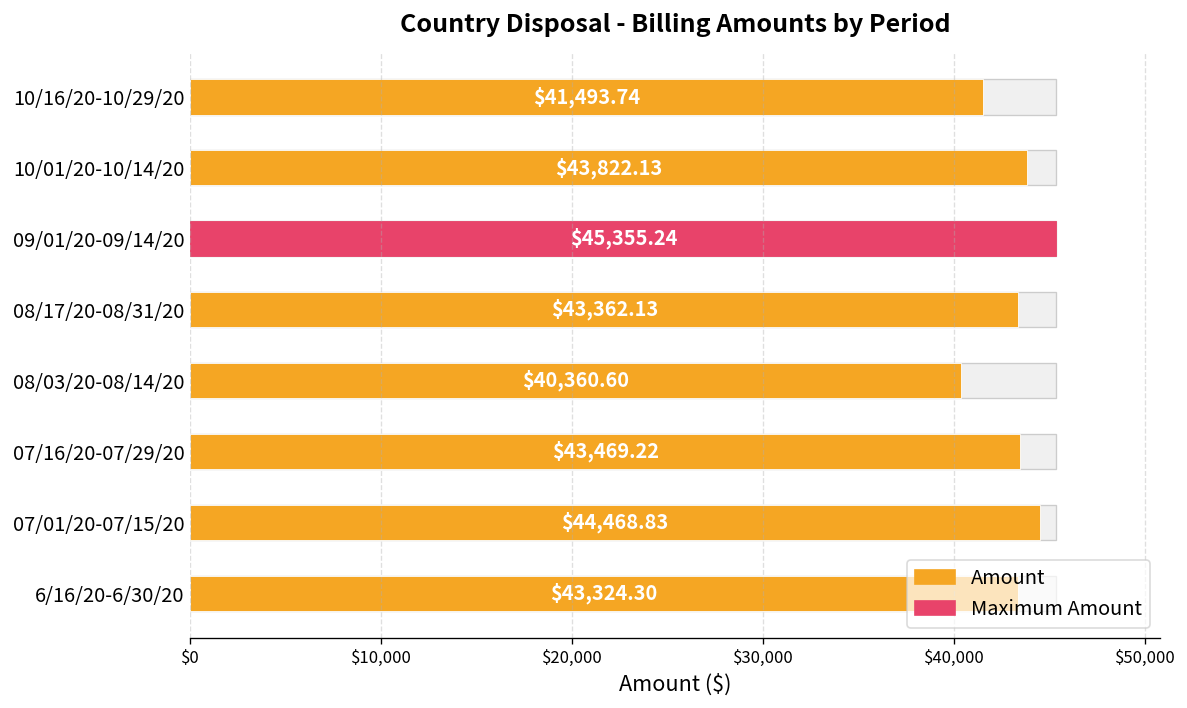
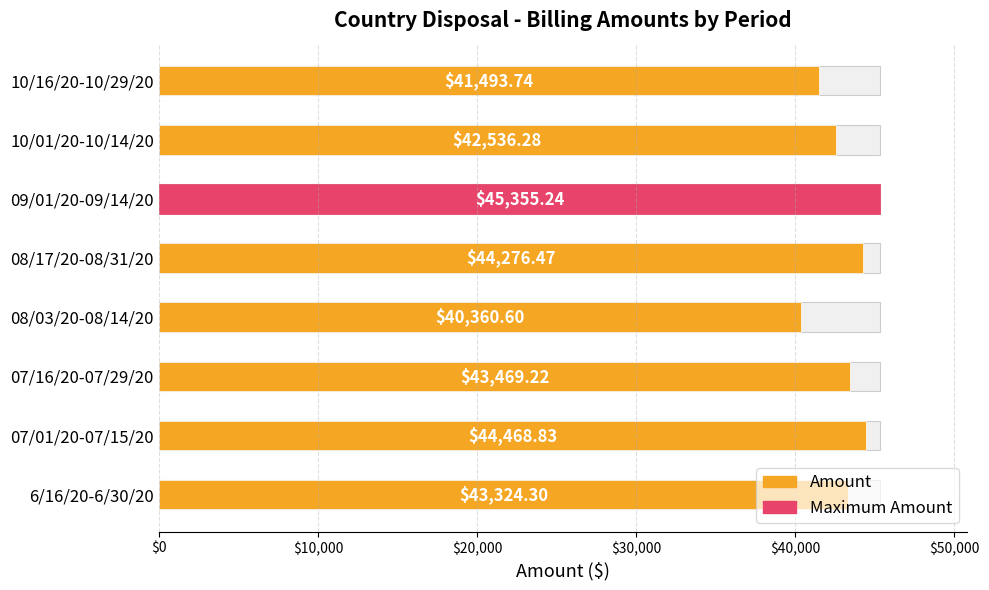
  {
    "Amount": {
-     "10/01/20-10/14/20": "$43,822.13",
+     "10/01/20-10/14/20": "$42,536.28",
      "09/01/20-09/14/20": "$45,355.24",
-     "08/17/20-08/31/20": "$43,362.13"
+     "08/17/20-08/31/20": "$44,276.47"
    }
  }
